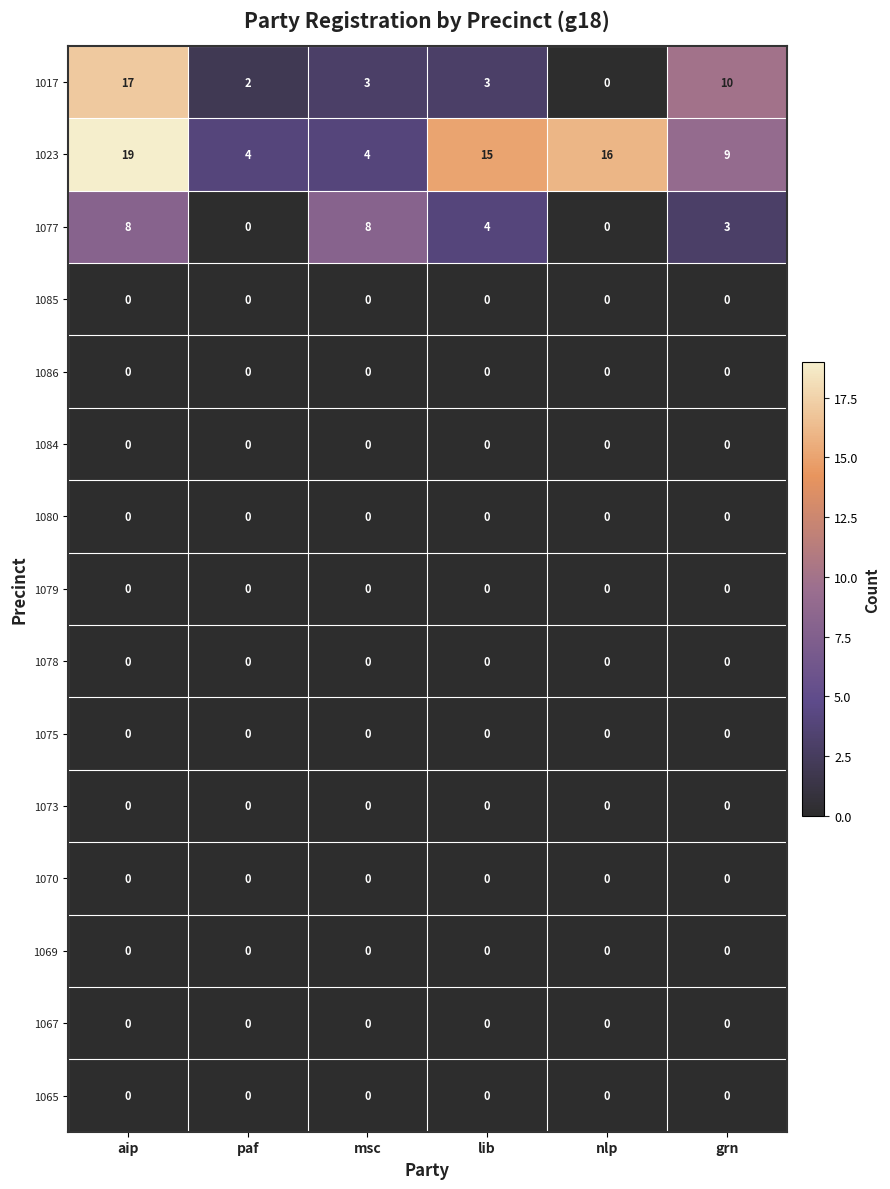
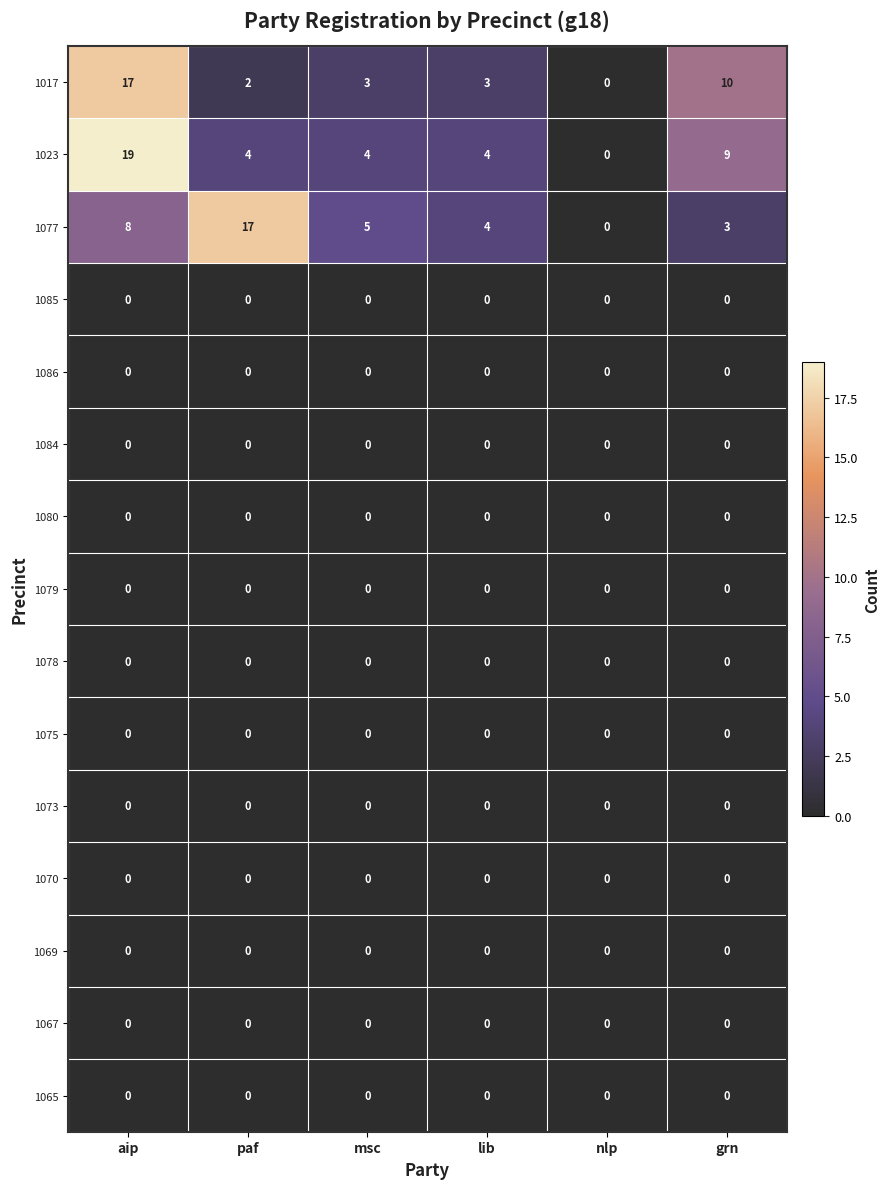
  {
    "1017": {
      "aip": 17,
      "paf": 2,
      "msc": 3,
      "lib": 3,
      "nlp": 0,
      "grn": 10
    },
    "1023": {
      "aip": 19,
      "paf": 4,
      "msc": 4,
-     "lib": 15,
-     "nlp": 16,
+     "lib": 4,
+     "nlp": 0,
      "grn": 9
    },
    "1077": {
      "aip": 8,
-     "paf": 0,
-     "msc": 8,
+     "paf": 17,
+     "msc": 5,
      "lib": 4,
      "nlp": 0,
      "grn": 3
    },
    "1085": {
      "aip": 0,
      "paf": 0,
      "msc": 0,
      "lib": 0,
      "nlp": 0,
      "grn": 0
    },
    "1086": {
      "aip": 0,
      "paf": 0,
      "msc": 0,
      "lib": 0,
      "nlp": 0,
      "grn": 0
    },
    "1084": {
      "aip": 0,
      "paf": 0,
      "msc": 0,
      "lib": 0,
      "nlp": 0,
      "grn": 0
    },
    "1080": {
      "aip": 0,
      "paf": 0,
      "msc": 0,
      "lib": 0,
      "nlp": 0,
      "grn": 0
    },
    "1079": {
      "aip": 0,
      "paf": 0,
      "msc": 0,
      "lib": 0,
      "nlp": 0,
      "grn": 0
    },
    "1078": {
      "aip": 0,
      "paf": 0,
      "msc": 0,
      "lib": 0,
      "nlp": 0,
      "grn": 0
    },
    "1075": {
      "aip": 0,
      "paf": 0,
      "msc": 0,
      "lib": 0,
      "nlp": 0,
      "grn": 0
    },
    "1073": {
      "aip": 0,
      "paf": 0,
      "msc": 0,
      "lib": 0,
      "nlp": 0,
      "grn": 0
    },
    "1070": {
      "aip": 0,
      "paf": 0,
      "msc": 0,
      "lib": 0,
      "nlp": 0,
      "grn": 0
    },
    "1069": {
      "aip": 0,
      "paf": 0,
      "msc": 0,
      "lib": 0,
      "nlp": 0,
      "grn": 0
    },
    "1067": {
      "aip": 0,
      "paf": 0,
      "msc": 0,
      "lib": 0,
      "nlp": 0,
      "grn": 0
    },
    "1065": {
      "aip": 0,
      "paf": 0,
      "msc": 0,
      "lib": 0,
      "nlp": 0,
      "grn": 0
    }
  }
